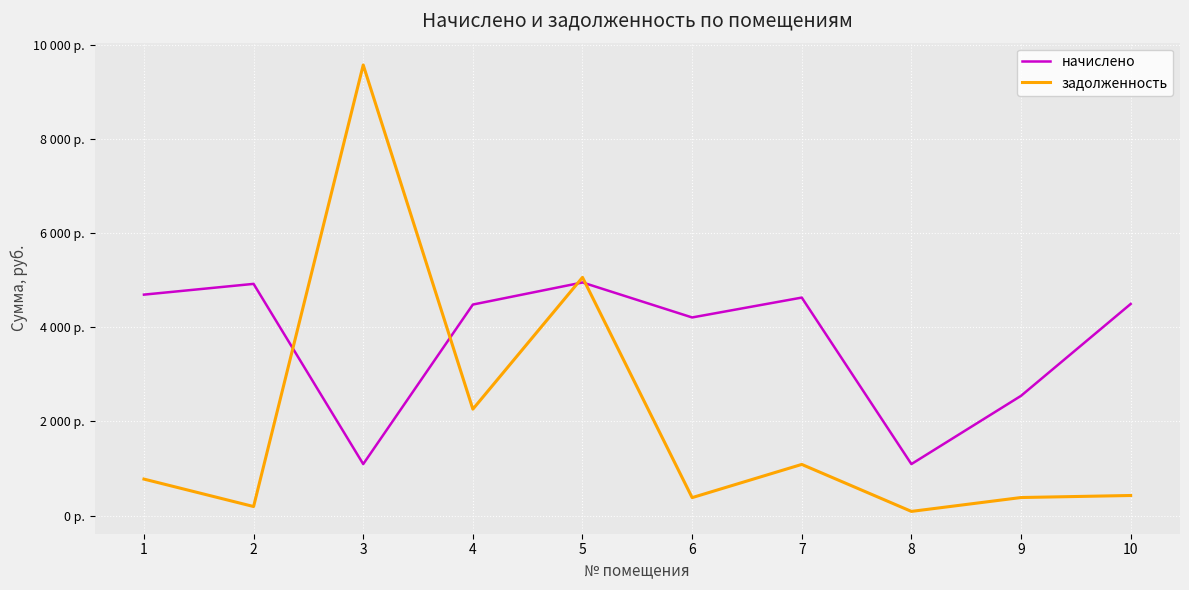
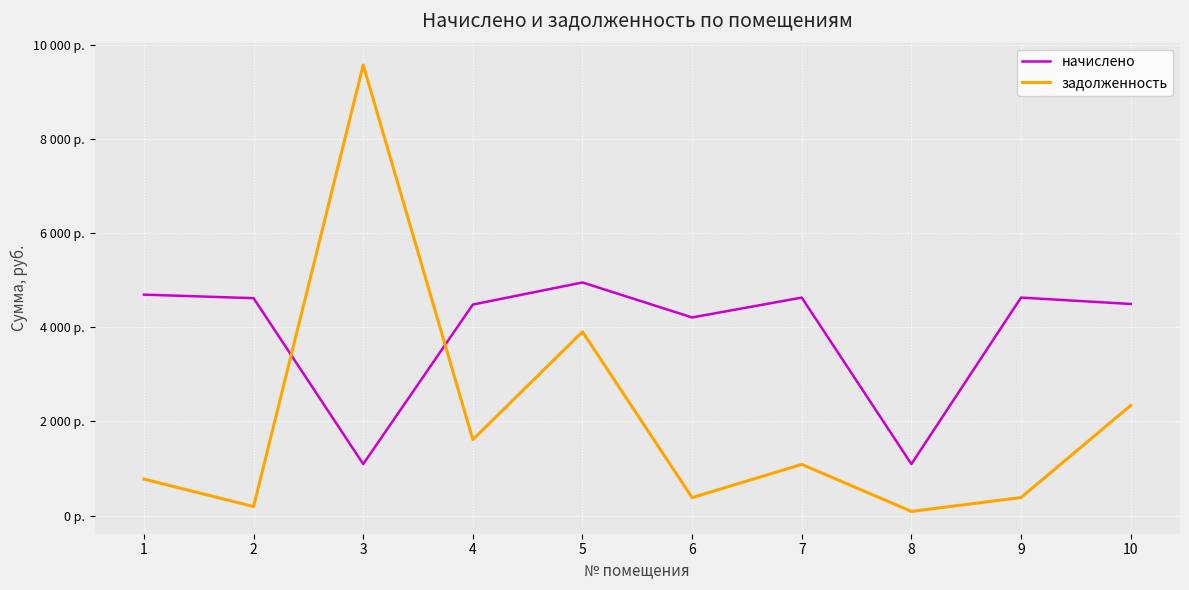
  {
    "начислено": {
      "1": "4700 р.",
-     "2": "4900 р.",
+     "2": "4600 р.",
      "3": "1100 р.",
      "4": "4500 р.",
      "5": "5000 р.",
      "6": "4200 р.",
      "7": "4600 р.",
      "8": "1100 р.",
-     "9": "2500 р.",
+     "9": "4600 р.",
      "10": "4500 р."
    },
    "задолженность": {
      "1": "800 р.",
      "2": "200 р.",
      "3": "9600 р.",
-     "4": "2300 р.",
-     "5": "5100 р.",
+     "4": "1600 р.",
+     "5": "3900 р.",
      "6": "400 р.",
      "7": "1100 р.",
      "8": "100 р.",
      "9": "400 р.",
-     "10": "400 р."
+     "10": "2300 р."
    }
  }
